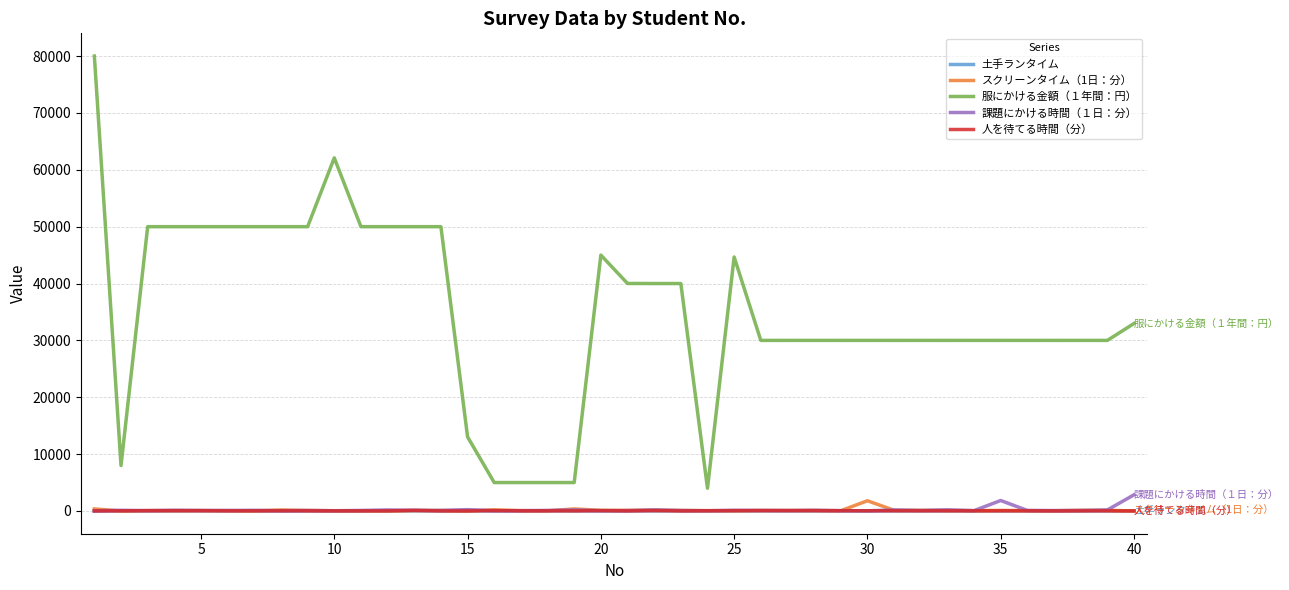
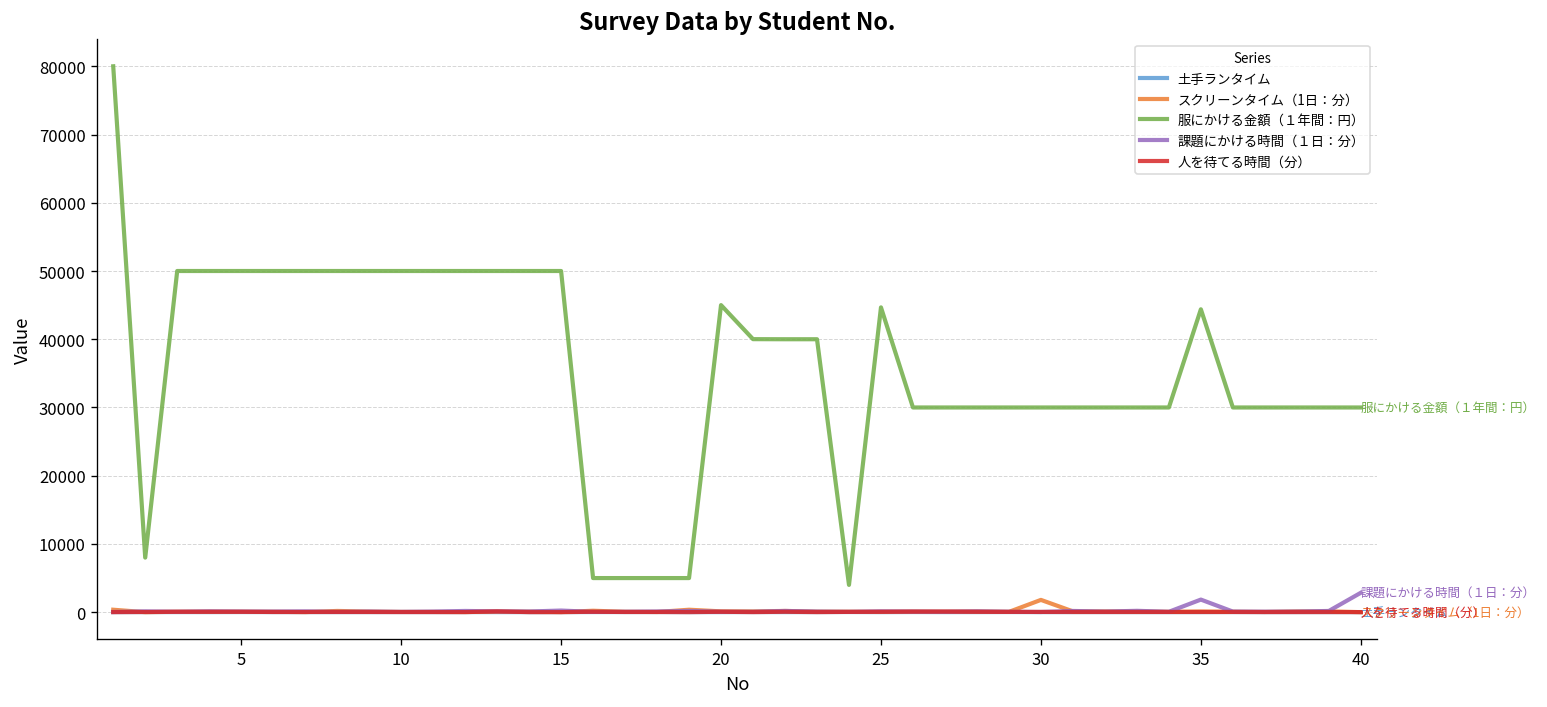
  {
    "スクリーンタイム（1日：分）": {
      "30": 2000
    },
    "服にかける金額（１年間：円）": {
      "5": 50000,
-     "10": 62000,
-     "15": 13000,
+     "10": 50000,
+     "15": 50000,
      "20": 45000,
      "25": 45000,
      "30": 30000,
-     "35": 30000,
-     "40": 33000
+     "35": 44000,
+     "40": 30000
    },
    "課題にかける時間（１日：分）": {
      "35": 2000
    }
  }
